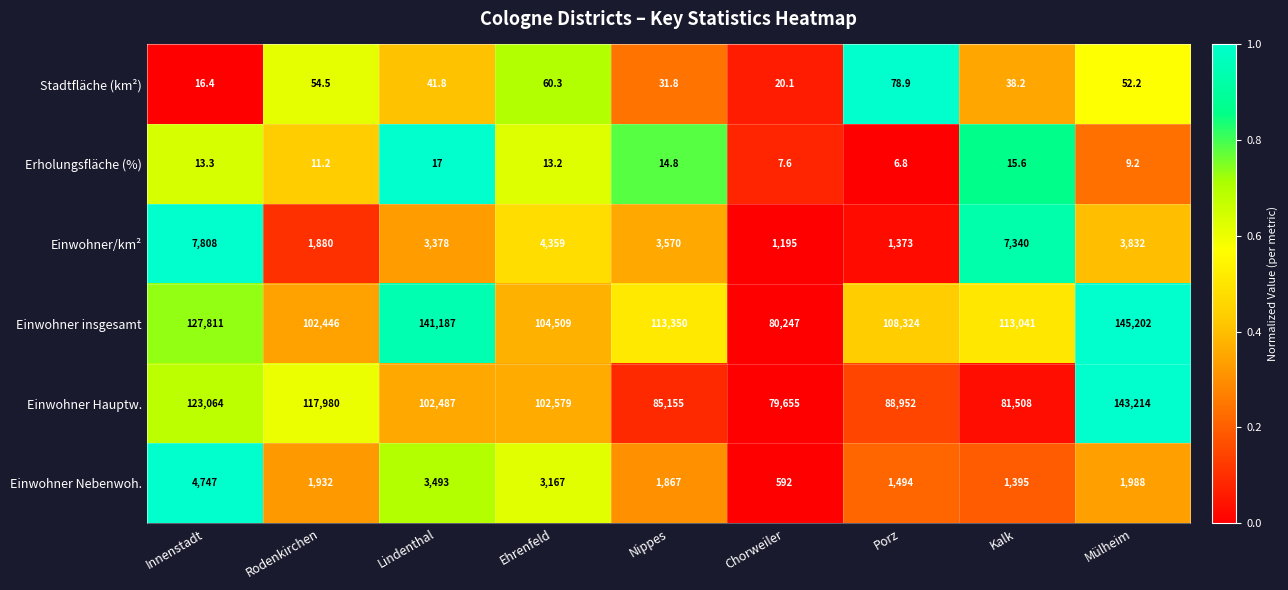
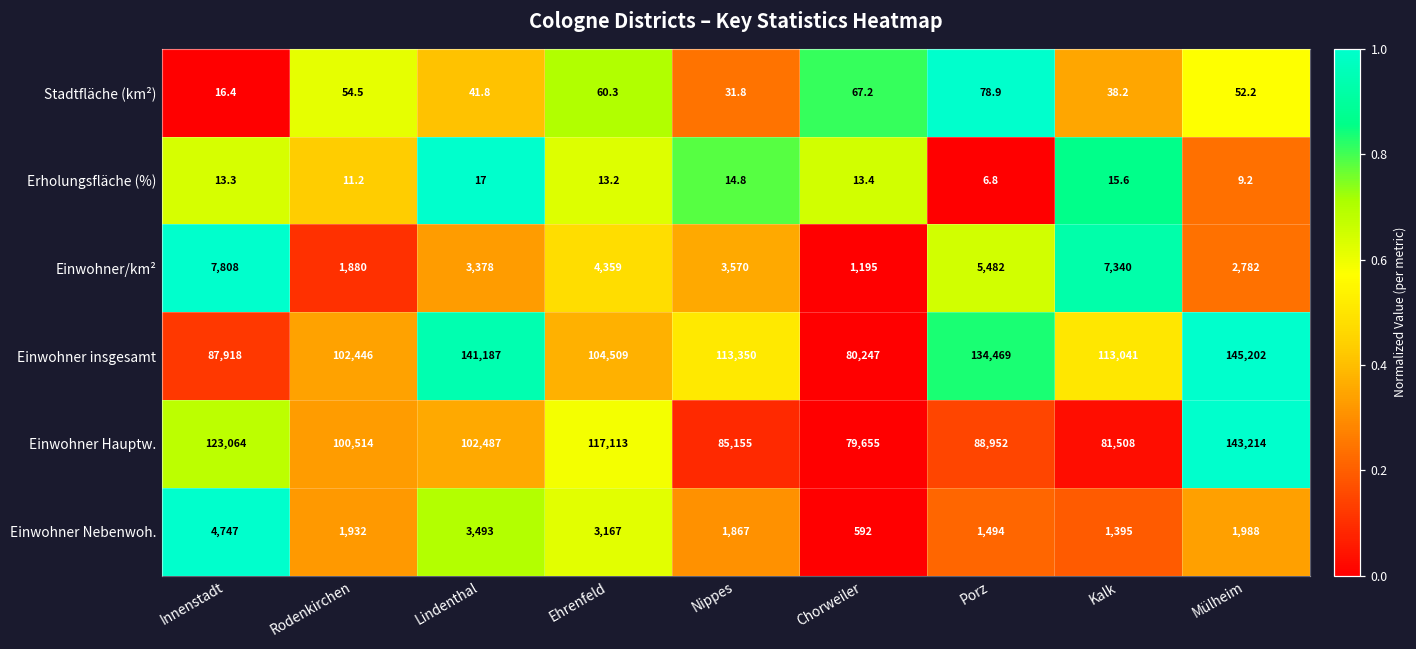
  {
    "Stadtfläche (km²)": {
      "Innenstadt": "16.4",
      "Rodenkirchen": "54.5",
      "Lindenthal": "41.8",
      "Ehrenfeld": "60.3",
      "Nippes": "31.8",
-     "Chorweiler": "20.1",
+     "Chorweiler": "67.2",
      "Porz": "78.9",
      "Kalk": "38.2",
      "Mülheim": "52.2"
    },
    "Erholungsfläche (%)": {
      "Innenstadt": "13.3",
      "Rodenkirchen": "11.2",
      "Lindenthal": "17",
      "Ehrenfeld": "13.2",
      "Nippes": "14.8",
-     "Chorweiler": "7.6",
+     "Chorweiler": "13.4",
      "Porz": "6.8",
      "Kalk": "15.6",
      "Mülheim": "9.2"
    },
    "Einwohner/km²": {
      "Innenstadt": "7,808",
      "Rodenkirchen": "1,880",
      "Lindenthal": "3,378",
      "Ehrenfeld": "4,359",
      "Nippes": "3,570",
      "Chorweiler": "1,195",
-     "Porz": "1,373",
+     "Porz": "5,482",
      "Kalk": "7,340",
-     "Mülheim": "3,832"
+     "Mülheim": "2,782"
    },
    "Einwohner insgesamt": {
-     "Innenstadt": "127,811",
+     "Innenstadt": "87,918",
      "Rodenkirchen": "102,446",
      "Lindenthal": "141,187",
      "Ehrenfeld": "104,509",
      "Nippes": "113,350",
      "Chorweiler": "80,247",
-     "Porz": "108,324",
+     "Porz": "134,469",
      "Kalk": "113,041",
      "Mülheim": "145,202"
    },
    "Einwohner Hauptw.": {
      "Innenstadt": "123,064",
-     "Rodenkirchen": "117,980",
+     "Rodenkirchen": "100,514",
      "Lindenthal": "102,487",
-     "Ehrenfeld": "102,579",
+     "Ehrenfeld": "117,113",
      "Nippes": "85,155",
      "Chorweiler": "79,655",
      "Porz": "88,952",
      "Kalk": "81,508",
      "Mülheim": "143,214"
    },
    "Einwohner Nebenwoh.": {
      "Innenstadt": "4,747",
      "Rodenkirchen": "1,932",
      "Lindenthal": "3,493",
      "Ehrenfeld": "3,167",
      "Nippes": "1,867",
      "Chorweiler": "592",
      "Porz": "1,494",
      "Kalk": "1,395",
      "Mülheim": "1,988"
    }
  }
